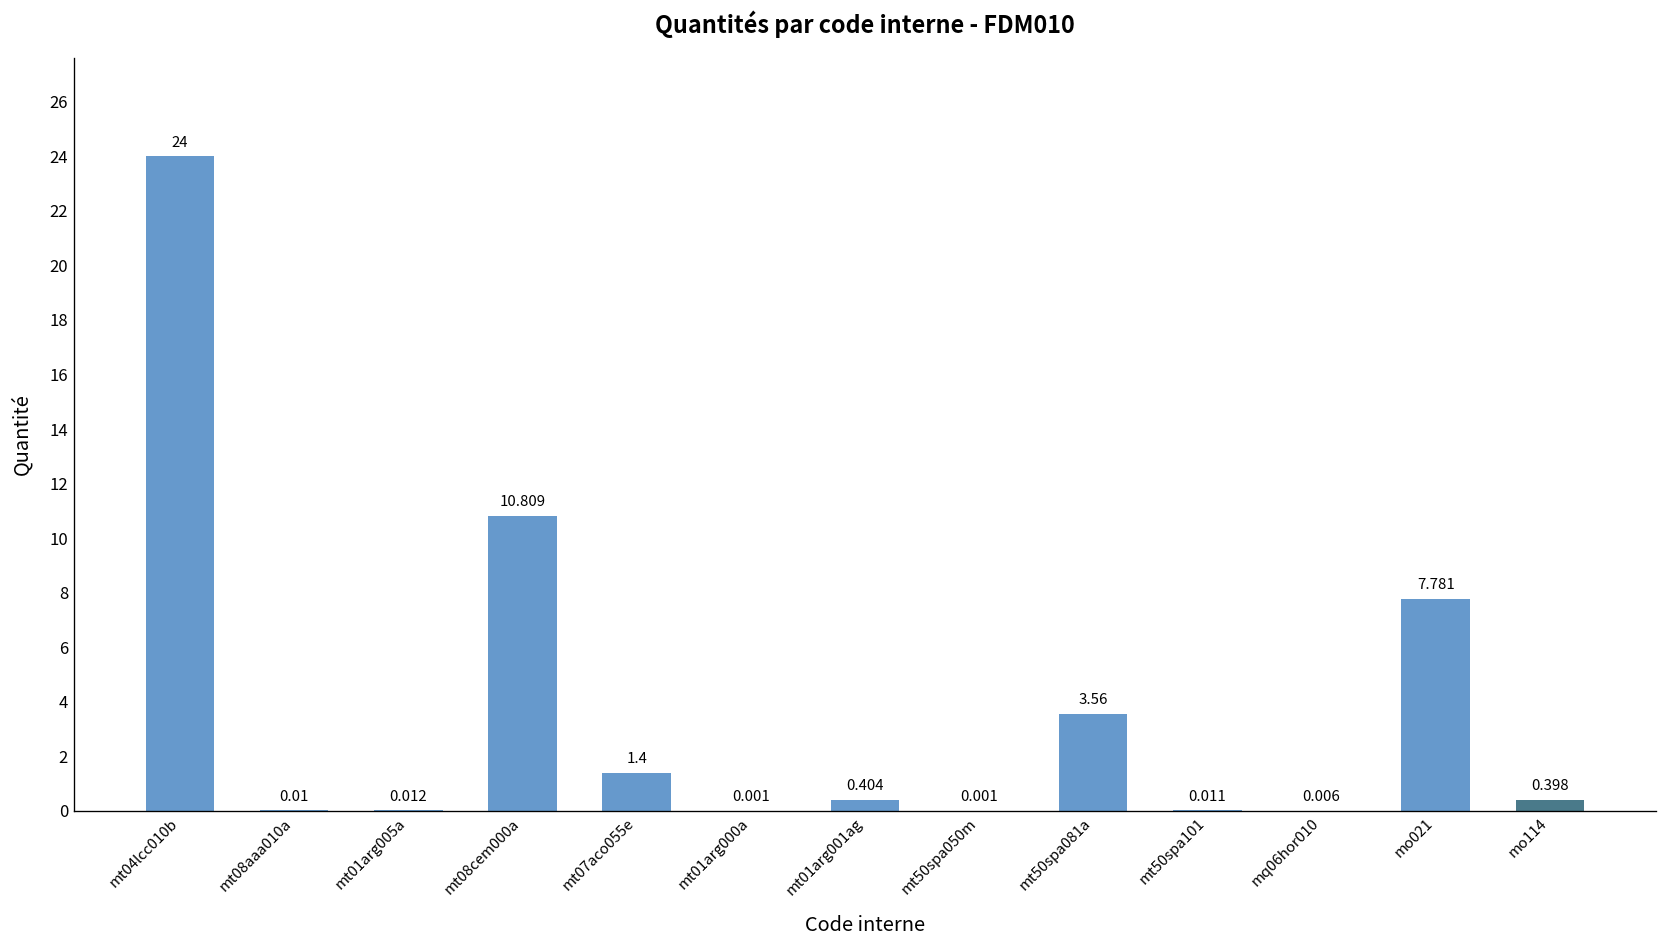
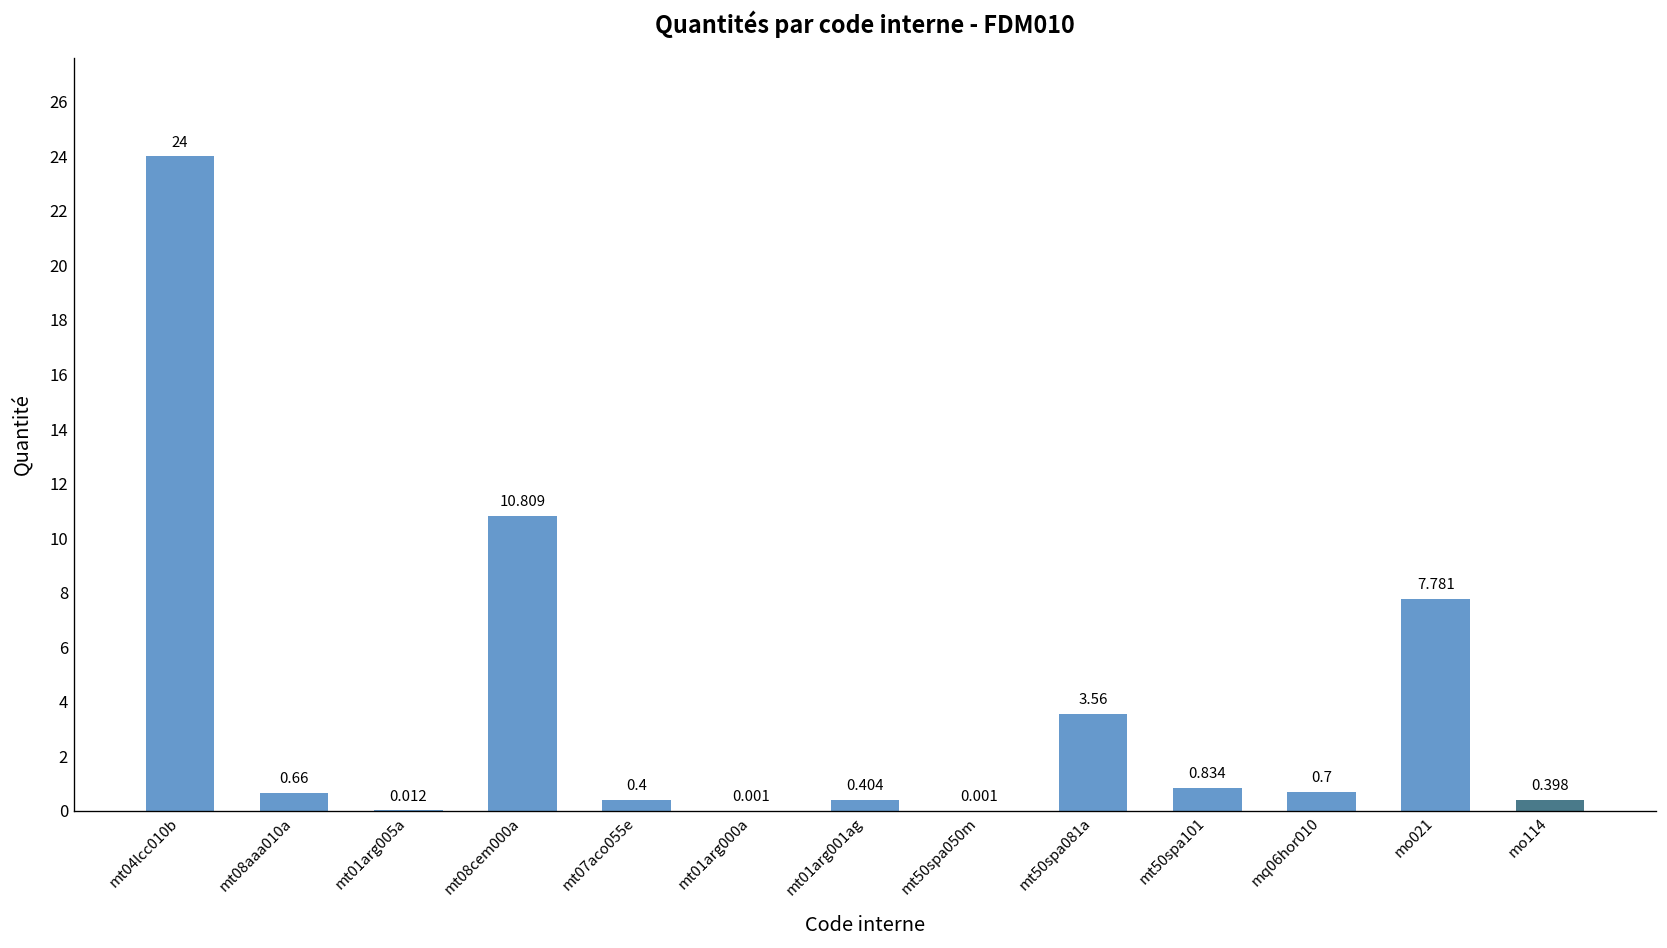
  {
    "mt04lcc010b": 24,
-   "mt08aaa010a": 0.01,
+   "mt08aaa010a": 0.66,
    "mt01arg005a": 0.012,
    "mt08cem000a": 10.809,
-   "mt07aco055e": 1.4,
+   "mt07aco055e": 0.4,
    "mt01arg000a": 0.001,
    "mt01arg001ag": 0.404,
    "mt50spa050m": 0.001,
    "mt50spa081a": 3.56,
-   "mt50spa101": 0.011,
-   "mq06hor010": 0.006,
+   "mt50spa101": 0.834,
+   "mq06hor010": 0.7,
    "mo021": 7.781,
    "mo114": 0.398
  }
